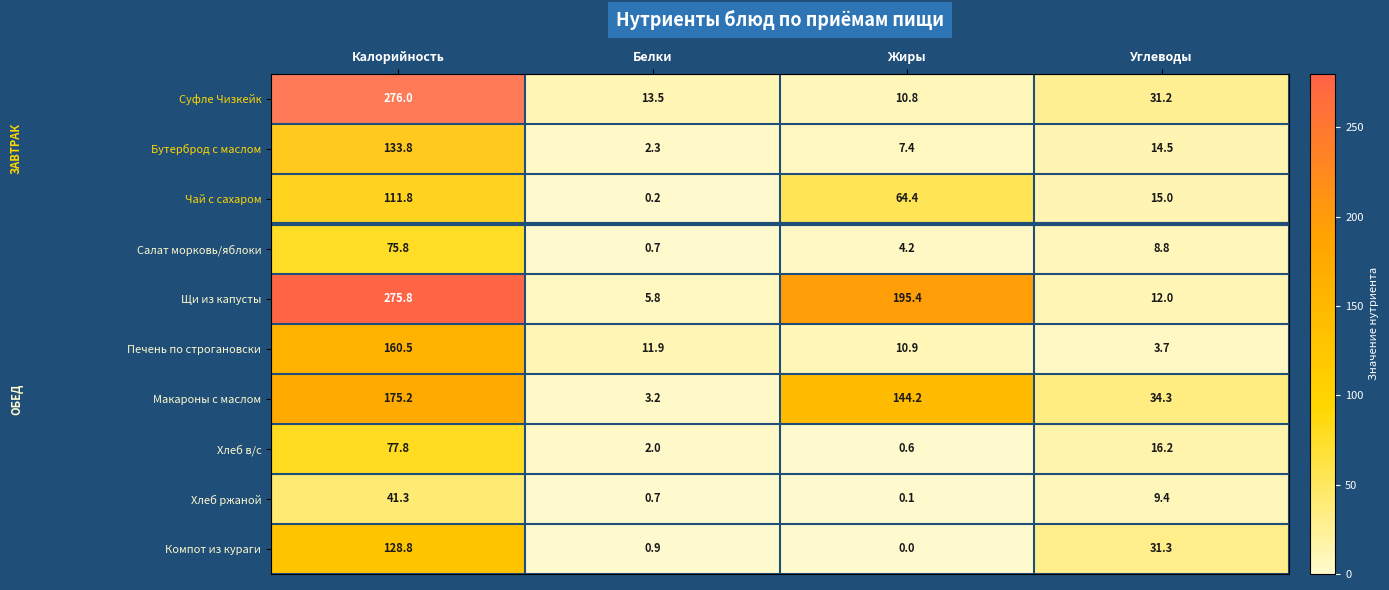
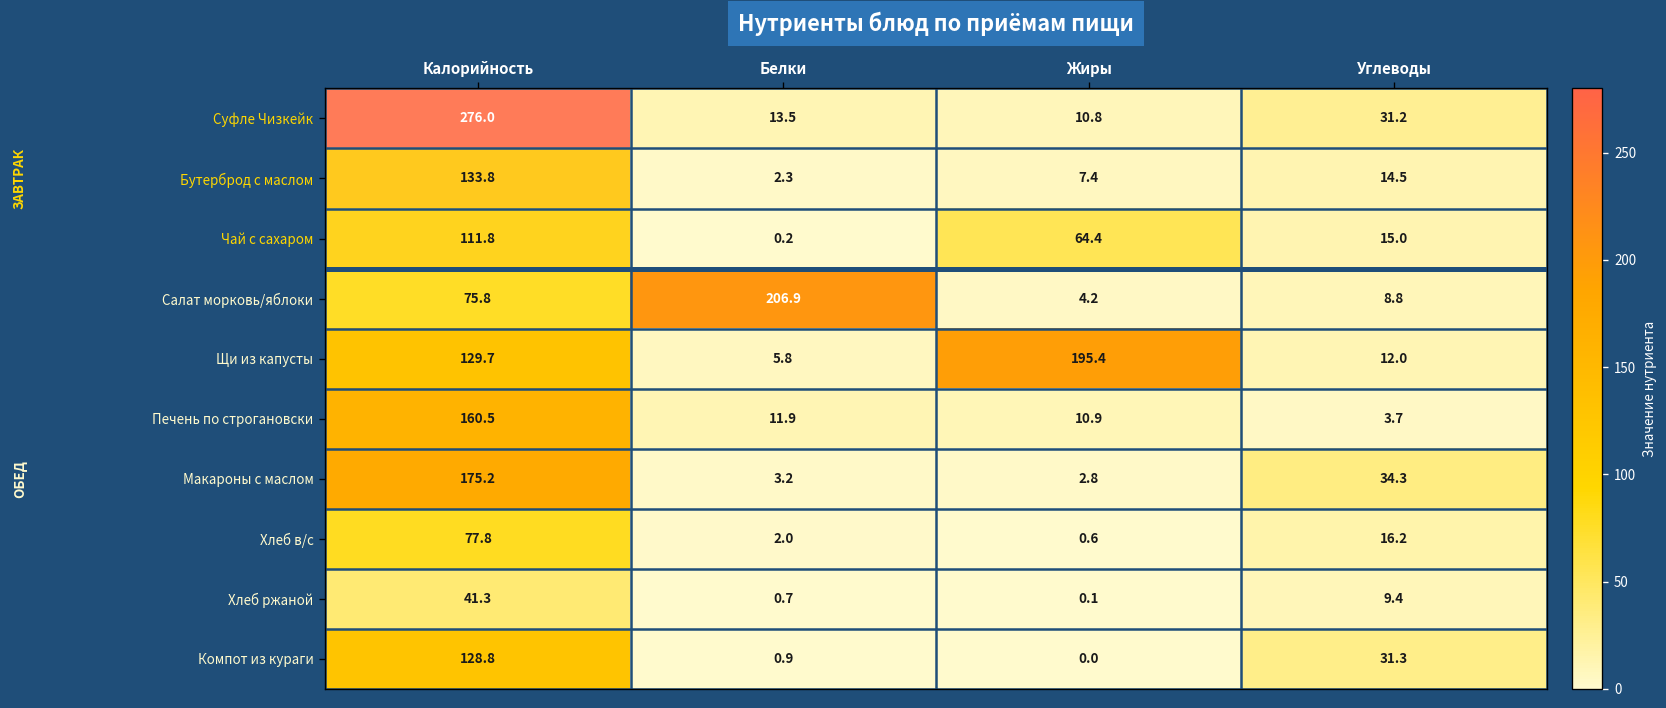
  {
    "Суфле Чизкейк": {
      "Калорийность": 276.0,
      "Белки": 13.5,
      "Жиры": 10.8,
      "Углеводы": 31.2
    },
    "Бутерброд с маслом": {
      "Калорийность": 133.8,
      "Белки": 2.3,
      "Жиры": 7.4,
      "Углеводы": 14.5
    },
    "Чай с сахаром": {
      "Калорийность": 111.8,
      "Белки": 0.2,
      "Жиры": 64.4,
      "Углеводы": 15.0
    },
    "Салат морковь/яблоки": {
      "Калорийность": 75.8,
-     "Белки": 0.7,
+     "Белки": 206.9,
      "Жиры": 4.2,
      "Углеводы": 8.8
    },
    "Щи из капусты": {
-     "Калорийность": 275.8,
+     "Калорийность": 129.7,
      "Белки": 5.8,
      "Жиры": 195.4,
      "Углеводы": 12.0
    },
    "Печень по строгановски": {
      "Калорийность": 160.5,
      "Белки": 11.9,
      "Жиры": 10.9,
      "Углеводы": 3.7
    },
    "Макароны с маслом": {
      "Калорийность": 175.2,
      "Белки": 3.2,
-     "Жиры": 144.2,
+     "Жиры": 2.8,
      "Углеводы": 34.3
    },
    "Хлеб в/с": {
      "Калорийность": 77.8,
      "Белки": 2.0,
      "Жиры": 0.6,
      "Углеводы": 16.2
    },
    "Хлеб ржаной": {
      "Калорийность": 41.3,
      "Белки": 0.7,
      "Жиры": 0.1,
      "Углеводы": 9.4
    },
    "Компот из кураги": {
      "Калорийность": 128.8,
      "Белки": 0.9,
      "Жиры": 0.0,
      "Углеводы": 31.3
    }
  }
